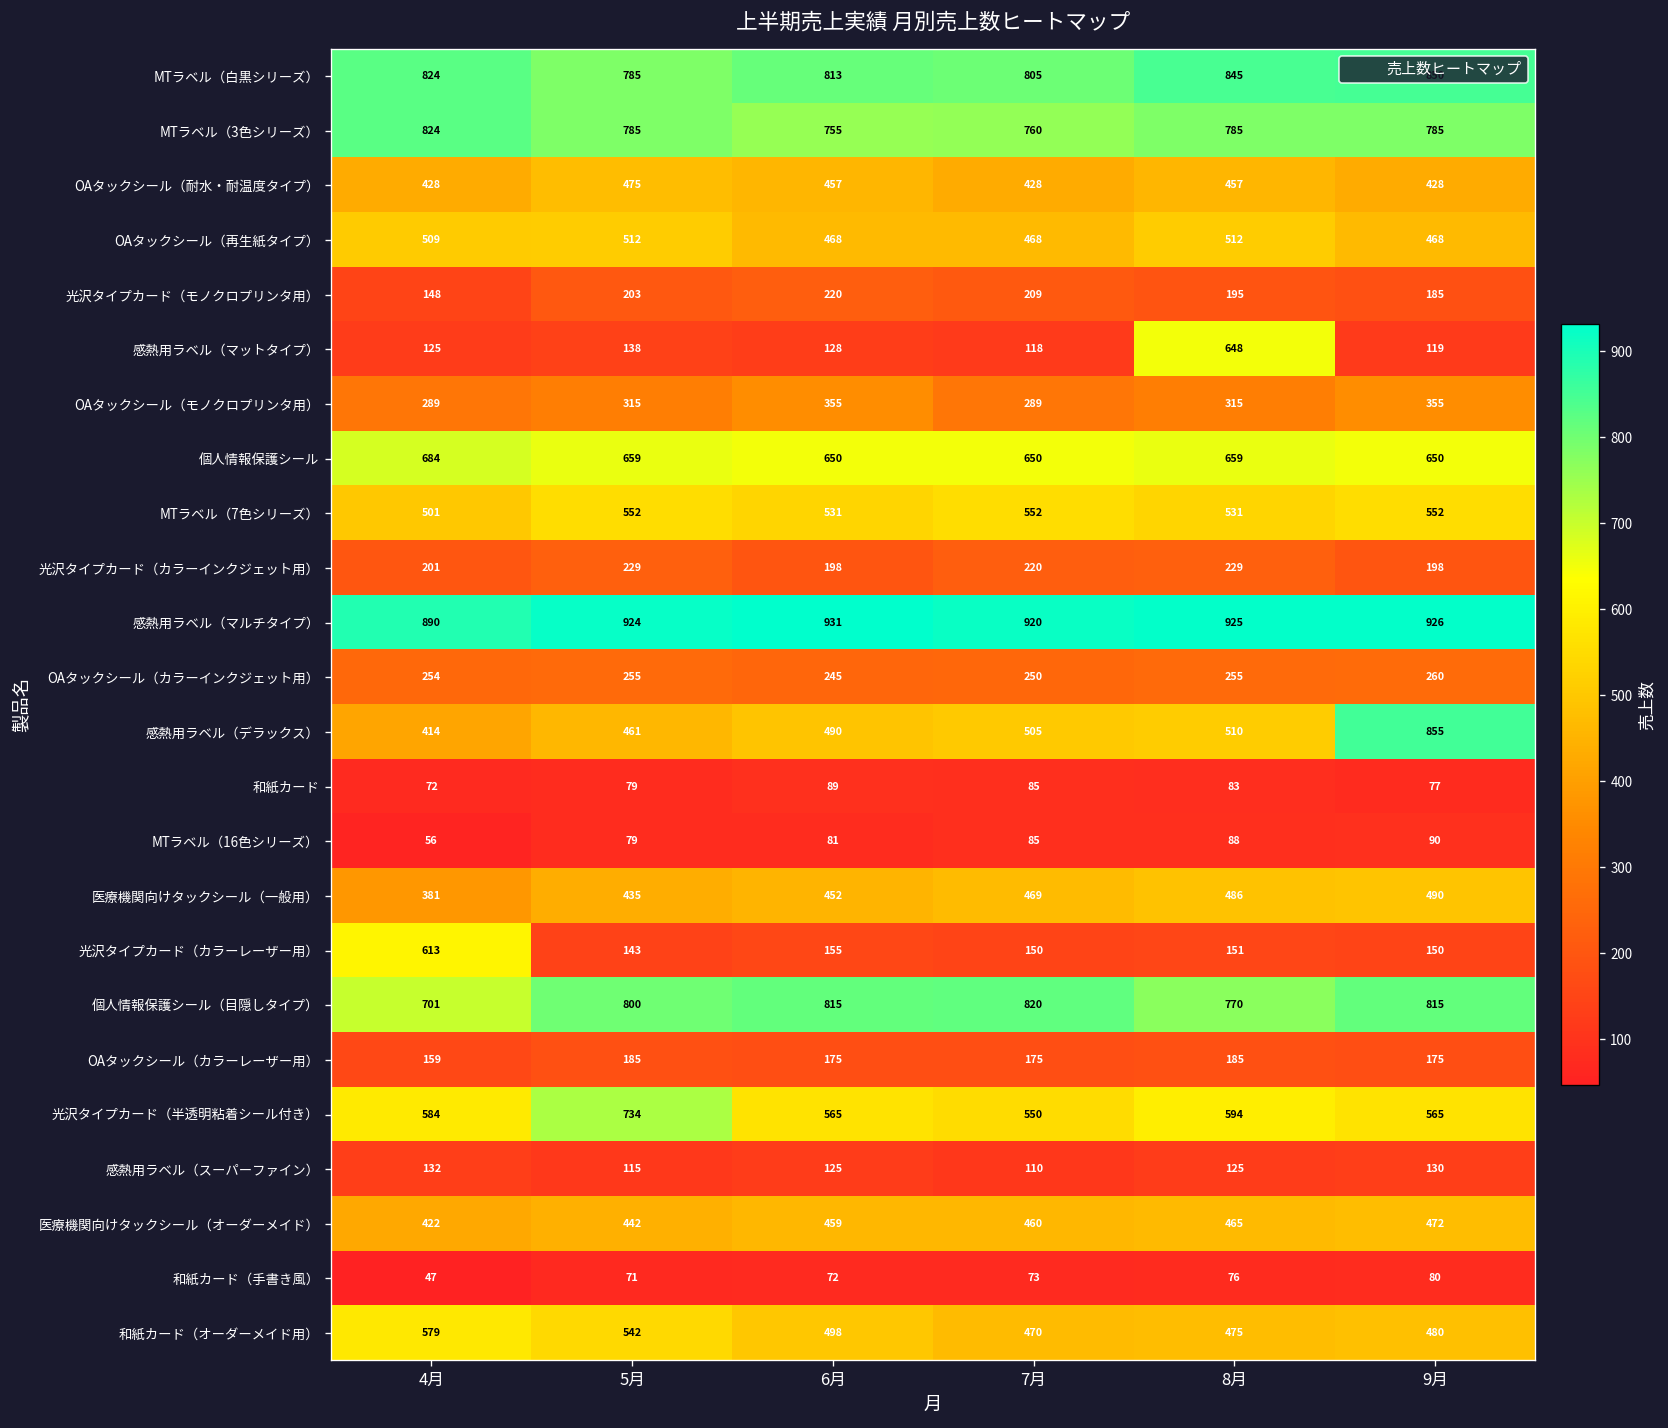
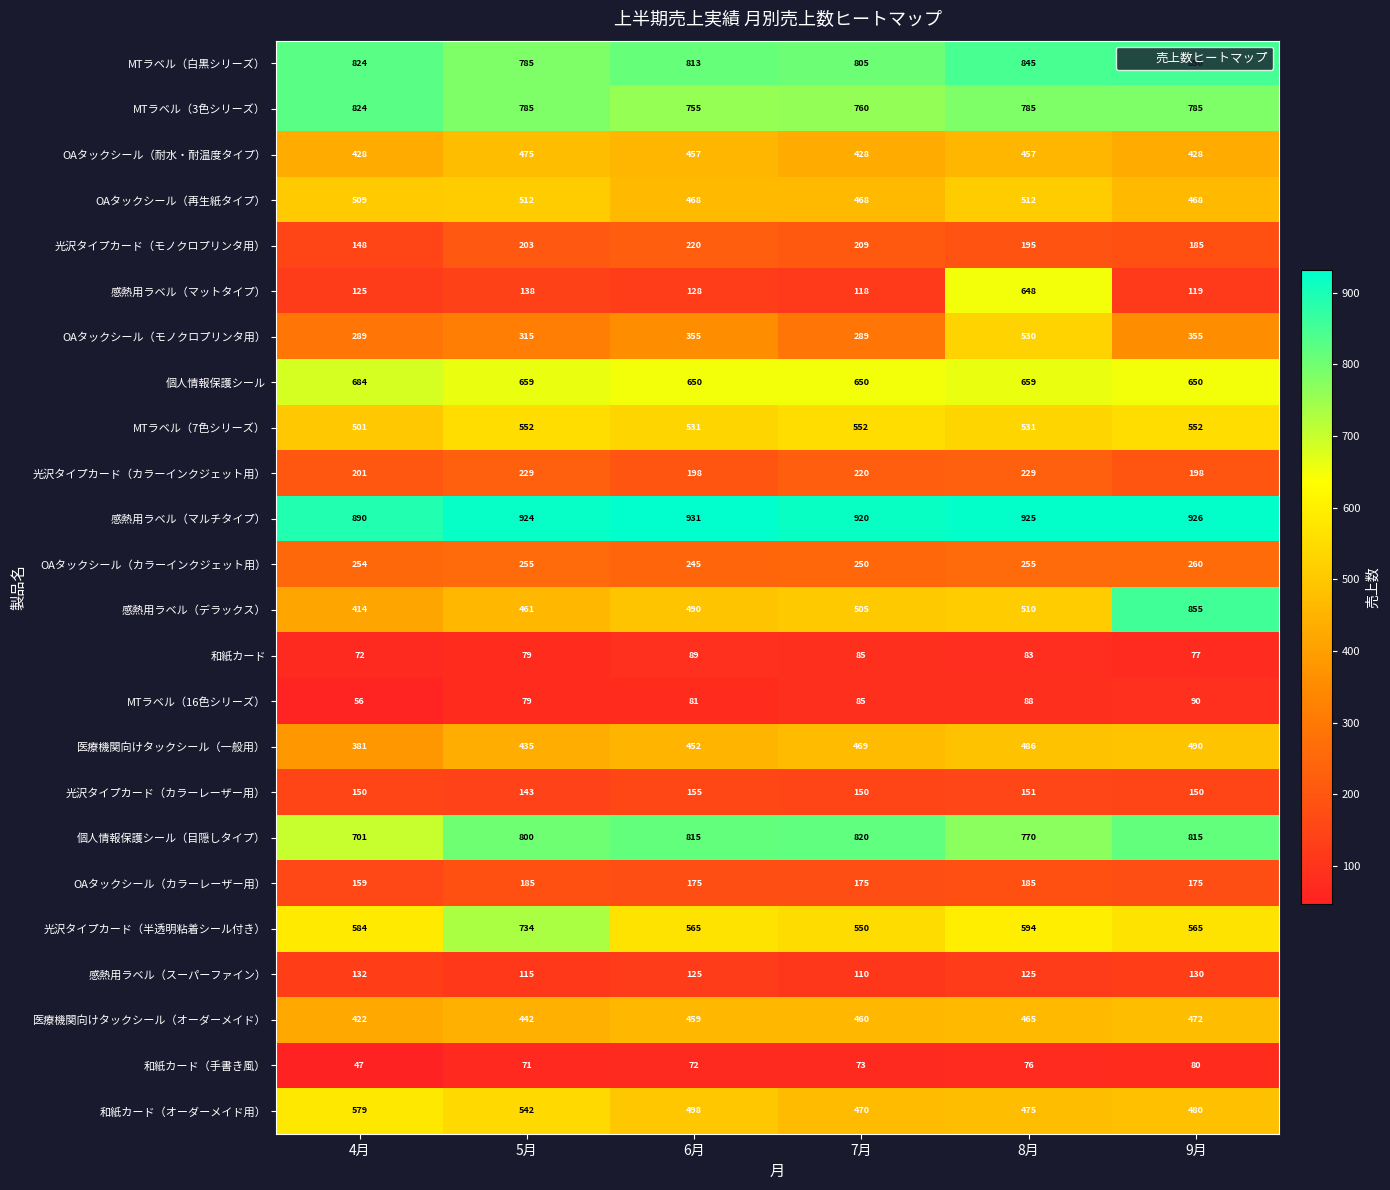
  {
    "MTラベル（白黒シリーズ）": {
      "4月": 824,
      "5月": 785,
      "6月": 813,
      "7月": 805,
      "8月": 845
    },
    "MTラベル（3色シリーズ）": {
      "4月": 824,
      "5月": 785,
      "6月": 755,
      "7月": 760,
      "8月": 785,
      "9月": 785
    },
    "OAタックシール（耐水・耐温度タイプ）": {
      "4月": 428,
      "5月": 475,
      "6月": 457,
      "7月": 428,
      "8月": 457,
      "9月": 428
    },
    "OAタックシール（再生紙タイプ）": {
      "4月": 509,
      "5月": 512,
      "6月": 468,
      "7月": 468,
      "8月": 512,
      "9月": 468
    },
    "光沢タイプカード（モノクロプリンタ用）": {
      "4月": 148,
      "5月": 203,
      "6月": 220,
      "7月": 209,
      "8月": 195,
      "9月": 185
    },
    "感熱用ラベル（マットタイプ）": {
      "4月": 125,
      "5月": 138,
      "6月": 128,
      "7月": 118,
      "8月": 648,
      "9月": 119
    },
    "OAタックシール（モノクロプリンタ用）": {
      "4月": 289,
      "5月": 315,
      "6月": 355,
      "7月": 289,
-     "8月": 315,
+     "8月": 530,
      "9月": 355
    },
    "個人情報保護シール": {
      "4月": 684,
      "5月": 659,
      "6月": 650,
      "7月": 650,
      "8月": 659,
      "9月": 650
    },
    "MTラベル（7色シリーズ）": {
      "4月": 501,
      "5月": 552,
      "6月": 531,
      "7月": 552,
      "8月": 531,
      "9月": 552
    },
    "光沢タイプカード（カラーインクジェット用）": {
      "4月": 201,
      "5月": 229,
      "6月": 198,
      "7月": 220,
      "8月": 229,
      "9月": 198
    },
    "感熱用ラベル（マルチタイプ）": {
      "4月": 890,
      "5月": 924,
      "6月": 931,
      "7月": 920,
      "8月": 925,
      "9月": 926
    },
    "OAタックシール（カラーインクジェット用）": {
      "4月": 254,
      "5月": 255,
      "6月": 245,
      "7月": 250,
      "8月": 255,
      "9月": 260
    },
    "感熱用ラベル（デラックス）": {
      "4月": 414,
      "5月": 461,
      "6月": 490,
      "7月": 505,
      "8月": 510,
      "9月": 855
    },
    "和紙カード": {
      "4月": 72,
      "5月": 79,
      "6月": 89,
      "7月": 85,
      "8月": 83,
      "9月": 77
    },
    "MTラベル（16色シリーズ）": {
      "4月": 56,
      "5月": 79,
      "6月": 81,
      "7月": 85,
      "8月": 88,
      "9月": 90
    },
    "医療機関向けタックシール（一般用）": {
      "4月": 381,
      "5月": 435,
      "6月": 452,
      "7月": 469,
      "8月": 486,
      "9月": 490
    },
    "光沢タイプカード（カラーレーザー用）": {
-     "4月": 613,
+     "4月": 150,
      "5月": 143,
      "6月": 155,
      "7月": 150,
      "8月": 151,
      "9月": 150
    },
    "個人情報保護シール（目隠しタイプ）": {
      "4月": 701,
      "5月": 800,
      "6月": 815,
      "7月": 820,
      "8月": 770,
      "9月": 815
    },
    "OAタックシール（カラーレーザー用）": {
      "4月": 159,
      "5月": 185,
      "6月": 175,
      "7月": 175,
      "8月": 185,
      "9月": 175
    },
    "光沢タイプカード（半透明粘着シール付き）": {
      "4月": 584,
      "5月": 734,
      "6月": 565,
      "7月": 550,
      "8月": 594,
      "9月": 565
    },
    "感熱用ラベル（スーパーファイン）": {
      "4月": 132,
      "5月": 115,
      "6月": 125,
      "7月": 110,
      "8月": 125,
      "9月": 130
    },
    "医療機関向けタックシール（オーダーメイド）": {
      "4月": 422,
      "5月": 442,
      "6月": 459,
      "7月": 460,
      "8月": 465,
      "9月": 472
    },
    "和紙カード（手書き風）": {
      "4月": 47,
      "5月": 71,
      "6月": 72,
      "7月": 73,
      "8月": 76,
      "9月": 80
    },
    "和紙カード（オーダーメイド用）": {
      "4月": 579,
      "5月": 542,
      "6月": 498,
      "7月": 470,
      "8月": 475,
      "9月": 480
    }
  }
